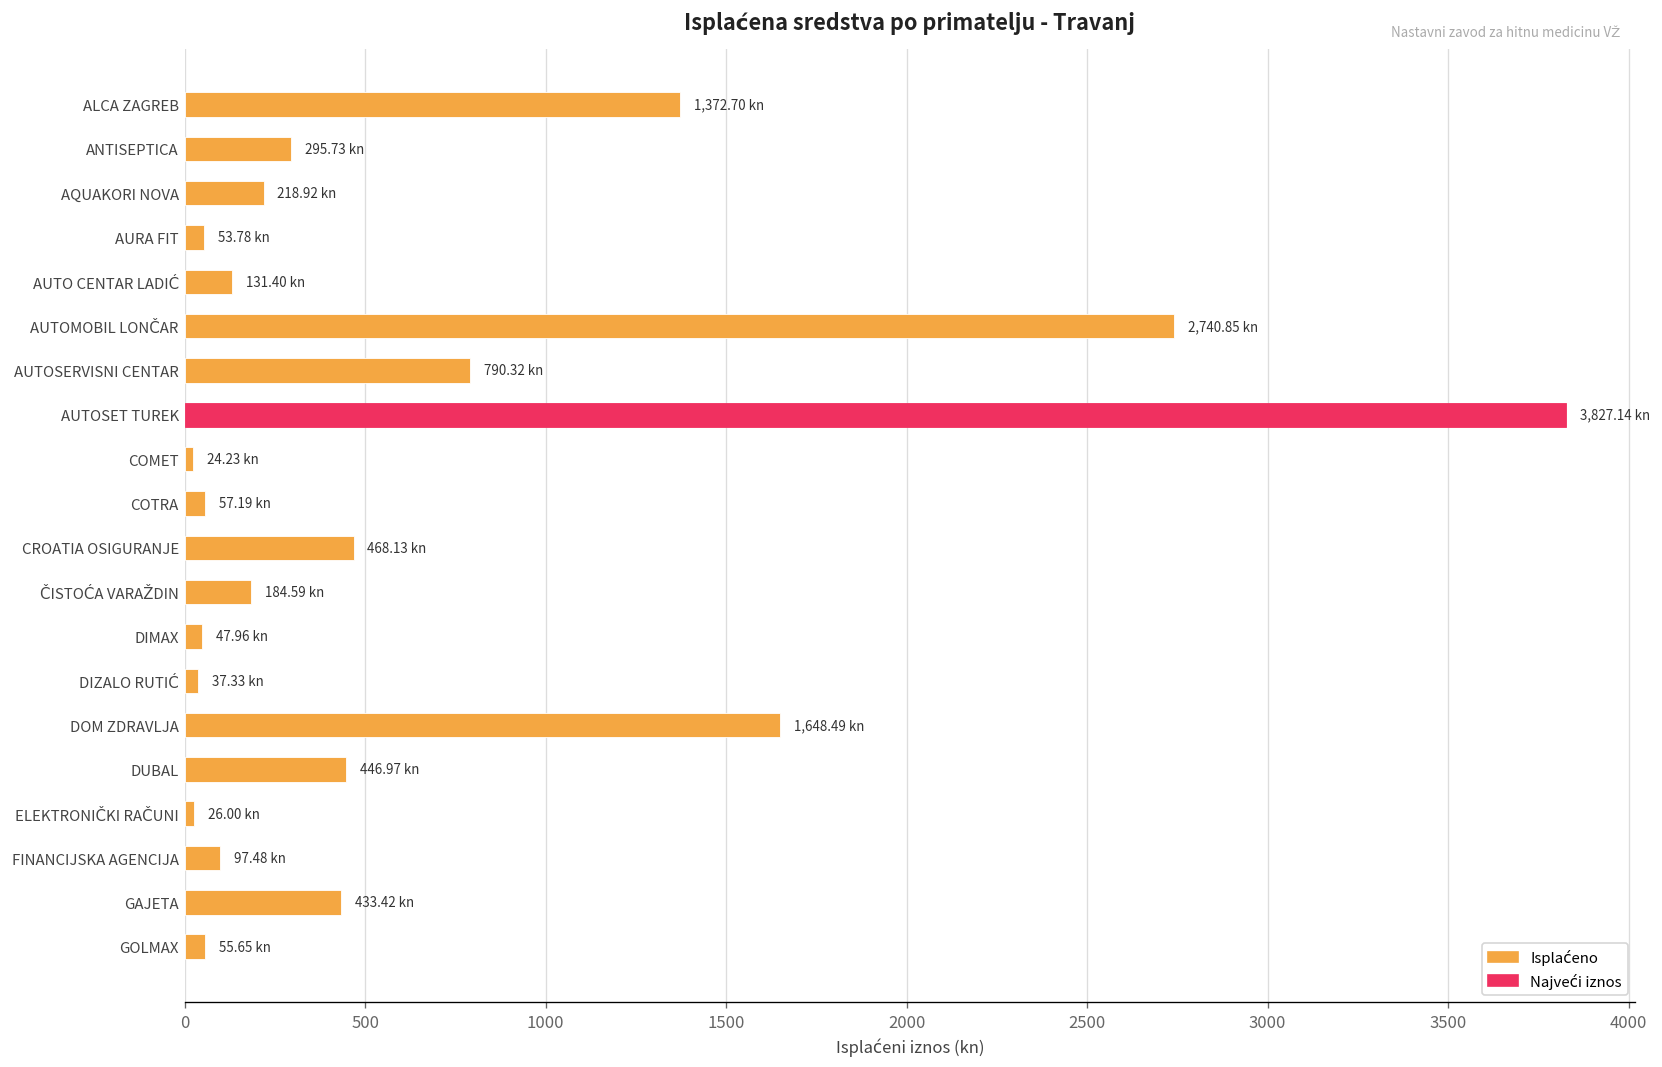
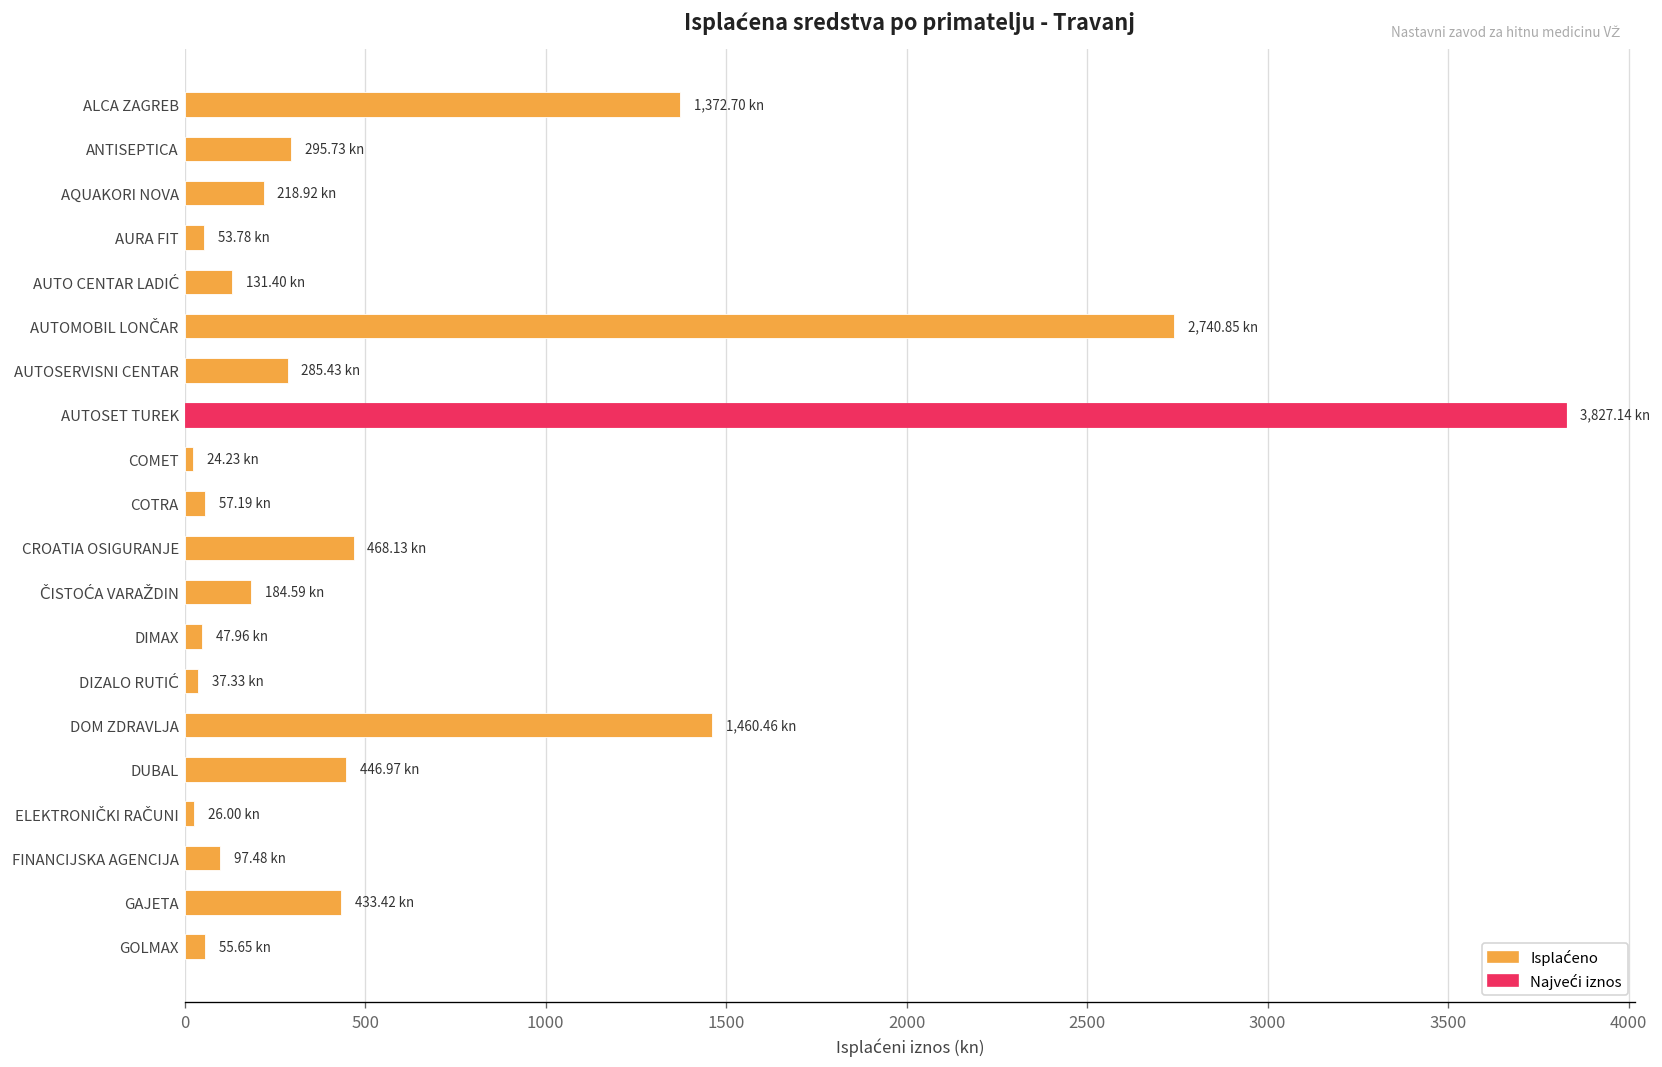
  {
    "ALCA ZAGREB": "1,372.70",
    "ANTISEPTICA": "295.73",
    "AQUAKORI NOVA": "218.92",
    "AURA FIT": "53.78",
    "AUTO CENTAR LADIĆ": "131.40",
    "AUTOMOBIL LONČAR": "2,740.85",
-   "AUTOSERVISNI CENTAR": "790.32",
+   "AUTOSERVISNI CENTAR": "285.43",
    "AUTOSET TUREK": "3,827.14",
    "COMET": "24.23",
    "COTRA": "57.19",
    "CROATIA OSIGURANJE": "468.13",
    "ČISTOĆA VARAŽDIN": "184.59",
    "DIMAX": "47.96",
    "DIZALO RUTIĆ": "37.33",
-   "DOM ZDRAVLJA": "1,648.49",
+   "DOM ZDRAVLJA": "1,460.46",
    "DUBAL": "446.97",
    "ELEKTRONIČKI RAČUNI": "26.00",
    "FINANCIJSKA AGENCIJA": "97.48",
    "GAJETA": "433.42",
    "GOLMAX": "55.65"
  }
